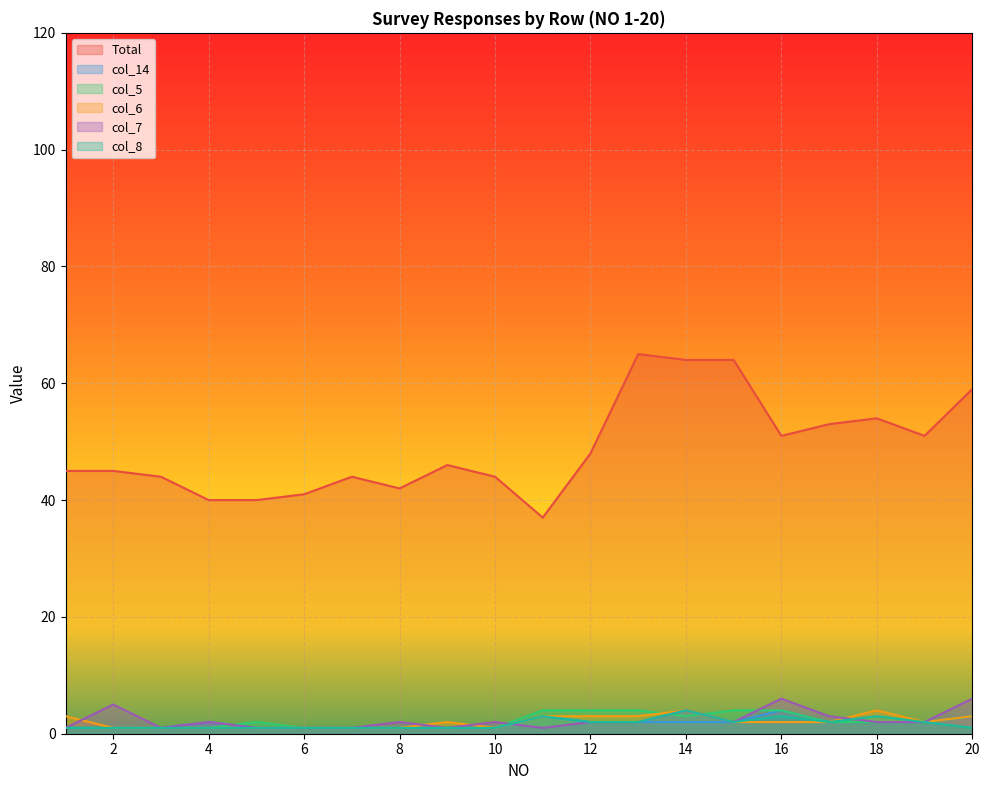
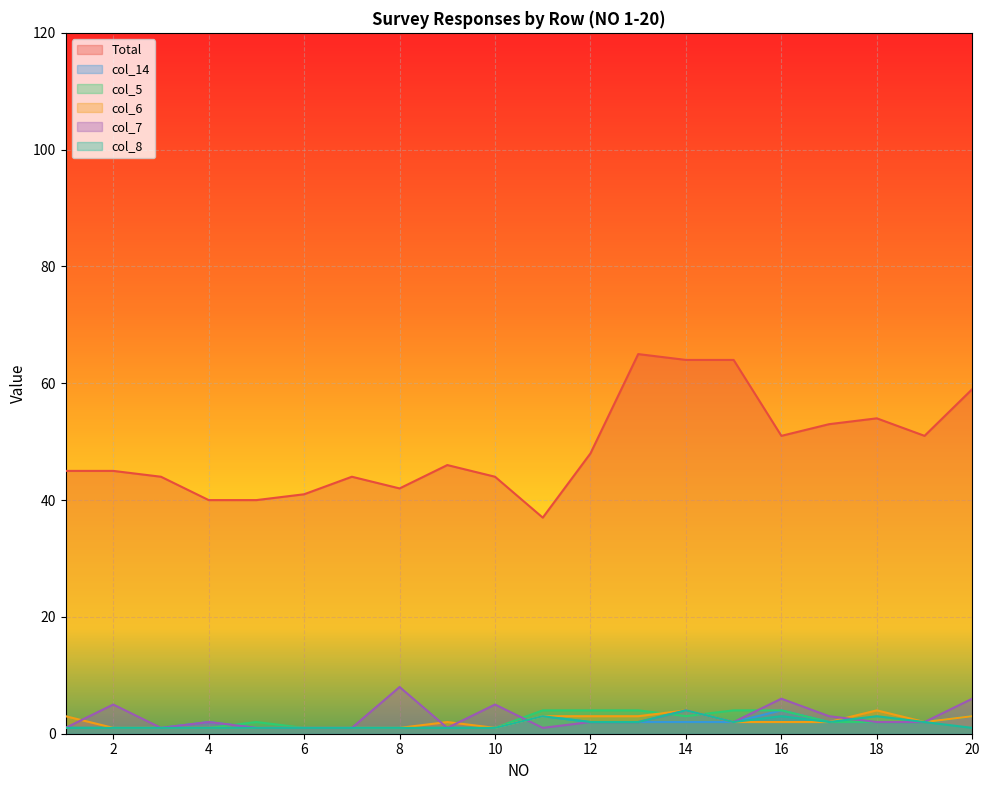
  {
    "col_7": {
      "2": 5,
-     "8": 2,
-     "10": 2,
+     "8": 8,
+     "10": 5,
      "16": 6,
      "20": 6
    }
  }
